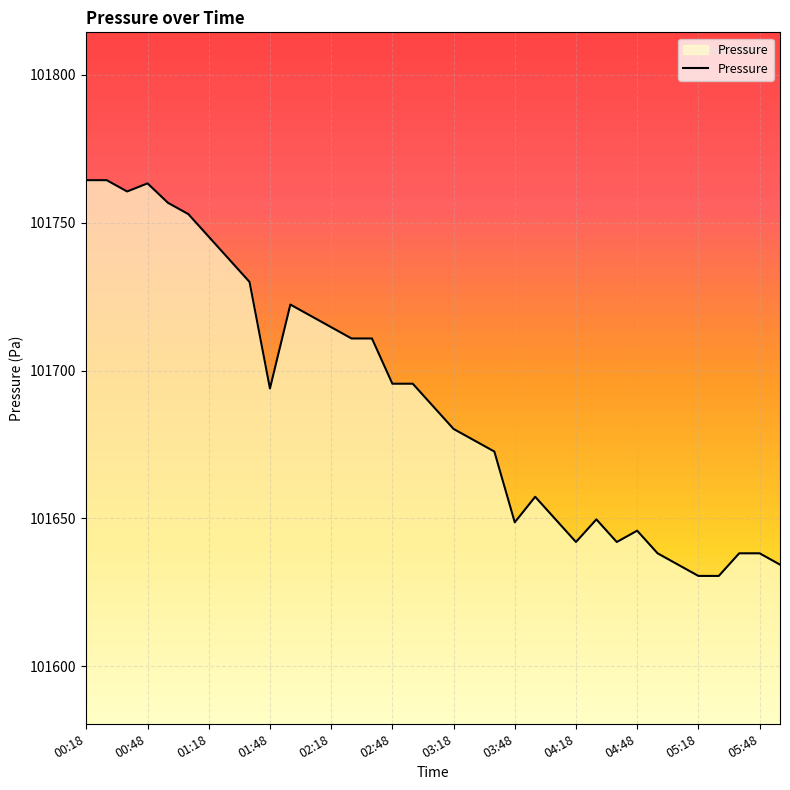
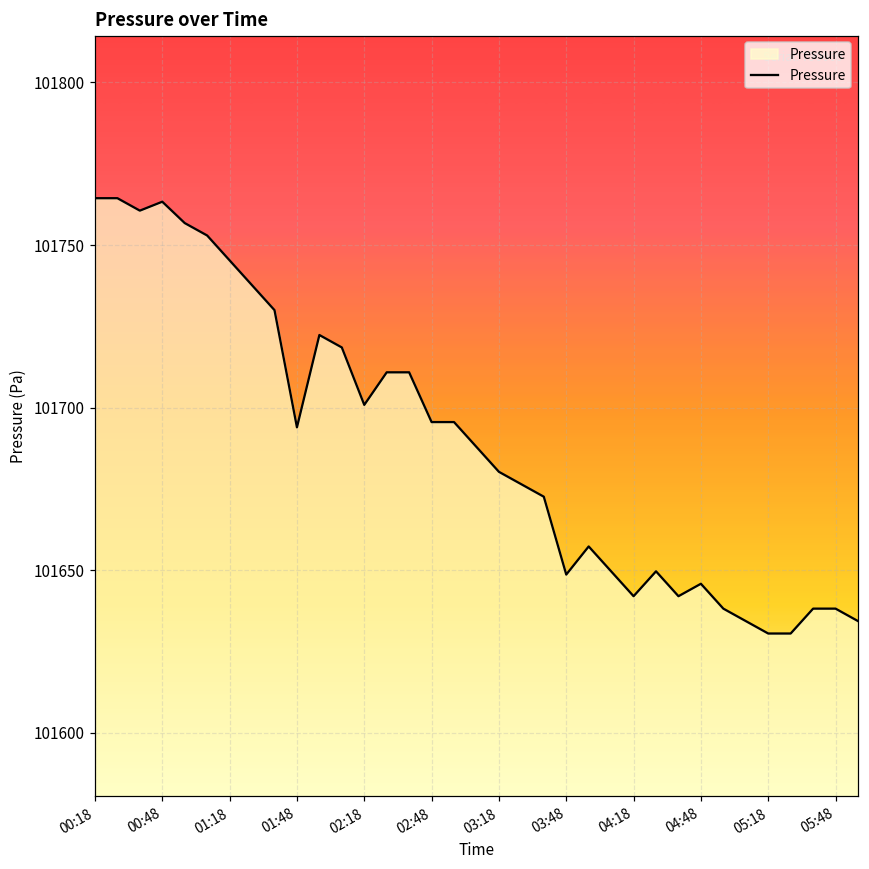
  {
    "00:18": 101764,
    "00:48": 101763,
    "01:18": 101745,
    "01:48": 101694,
-   "02:18": 101715,
+   "02:18": 101701,
    "02:48": 101696,
    "03:18": 101680,
    "03:48": 101649,
    "04:18": 101642,
    "04:48": 101646,
    "05:18": 101631,
    "05:48": 101638
  }
